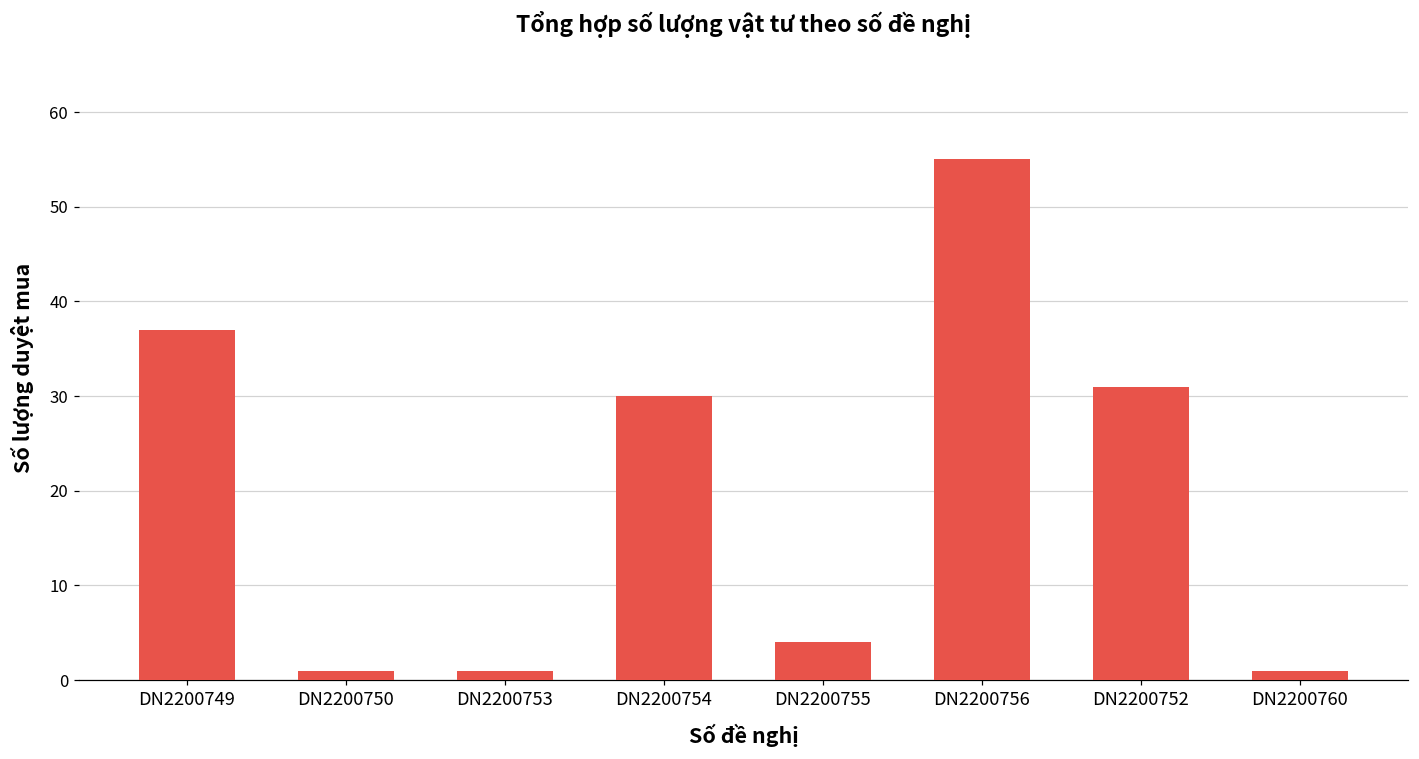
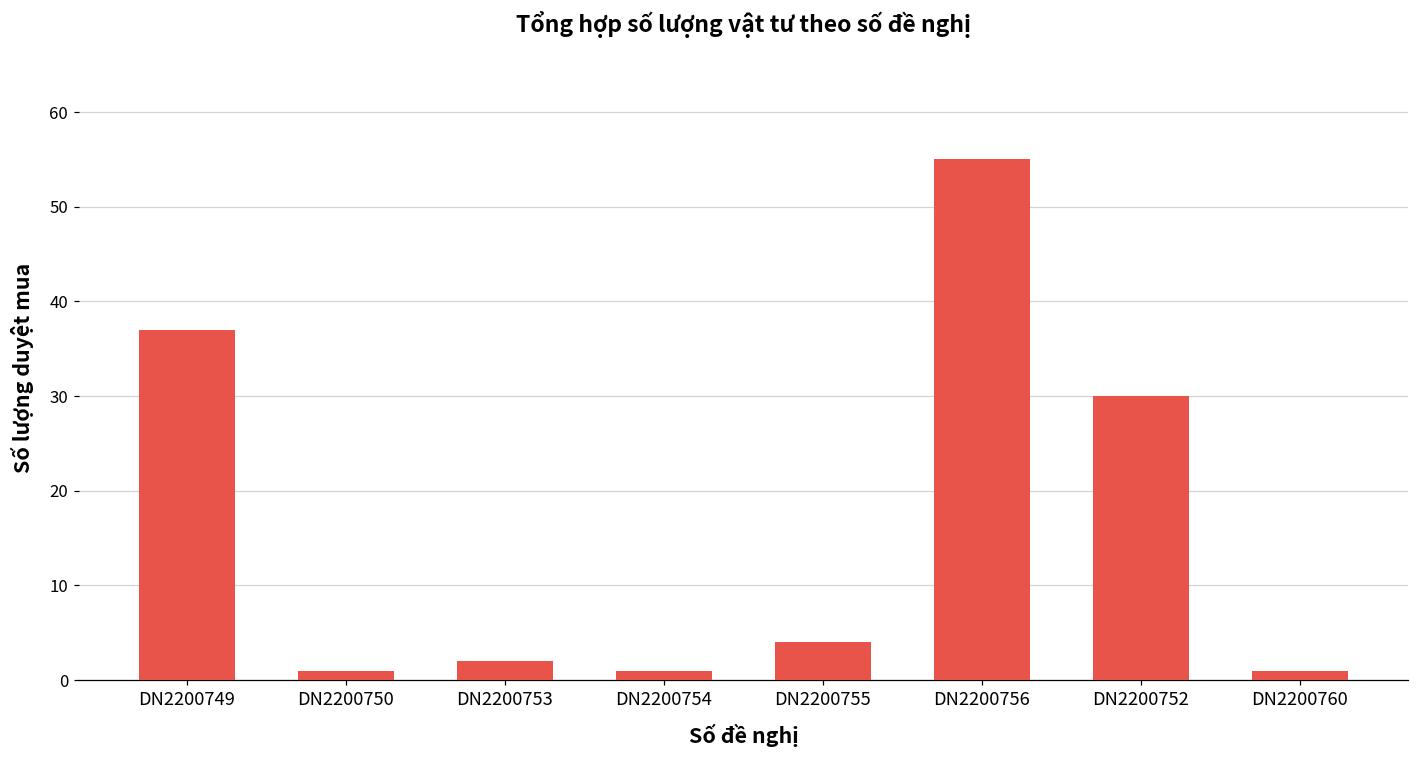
  {
    "DN2200749": 37,
    "DN2200750": 1,
-   "DN2200753": 1,
-   "DN2200754": 30,
+   "DN2200753": 2,
+   "DN2200754": 1,
    "DN2200755": 4,
    "DN2200756": 55,
-   "DN2200752": 31,
+   "DN2200752": 30,
    "DN2200760": 1
  }
